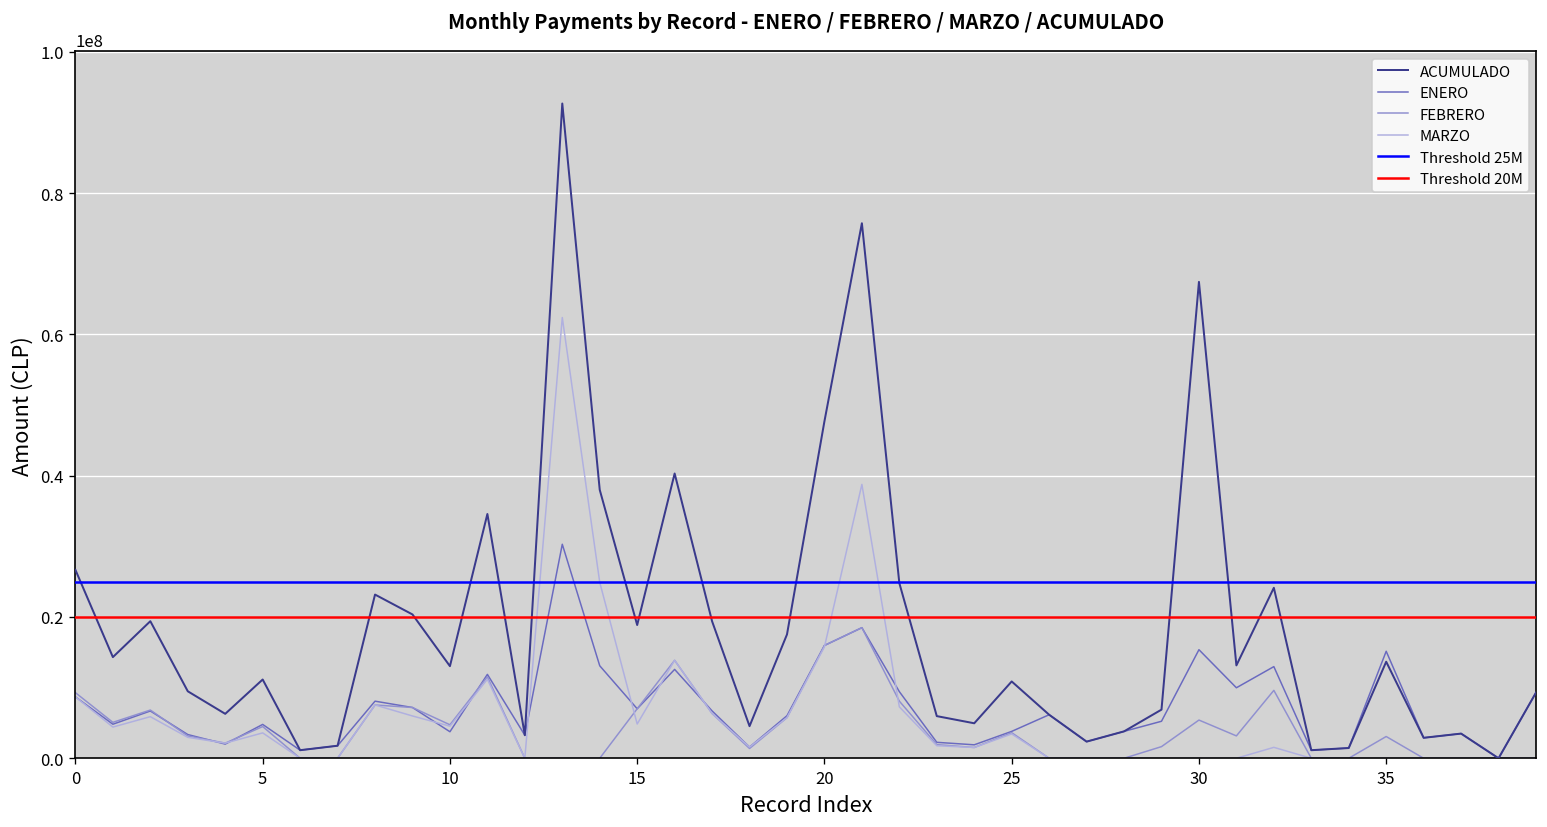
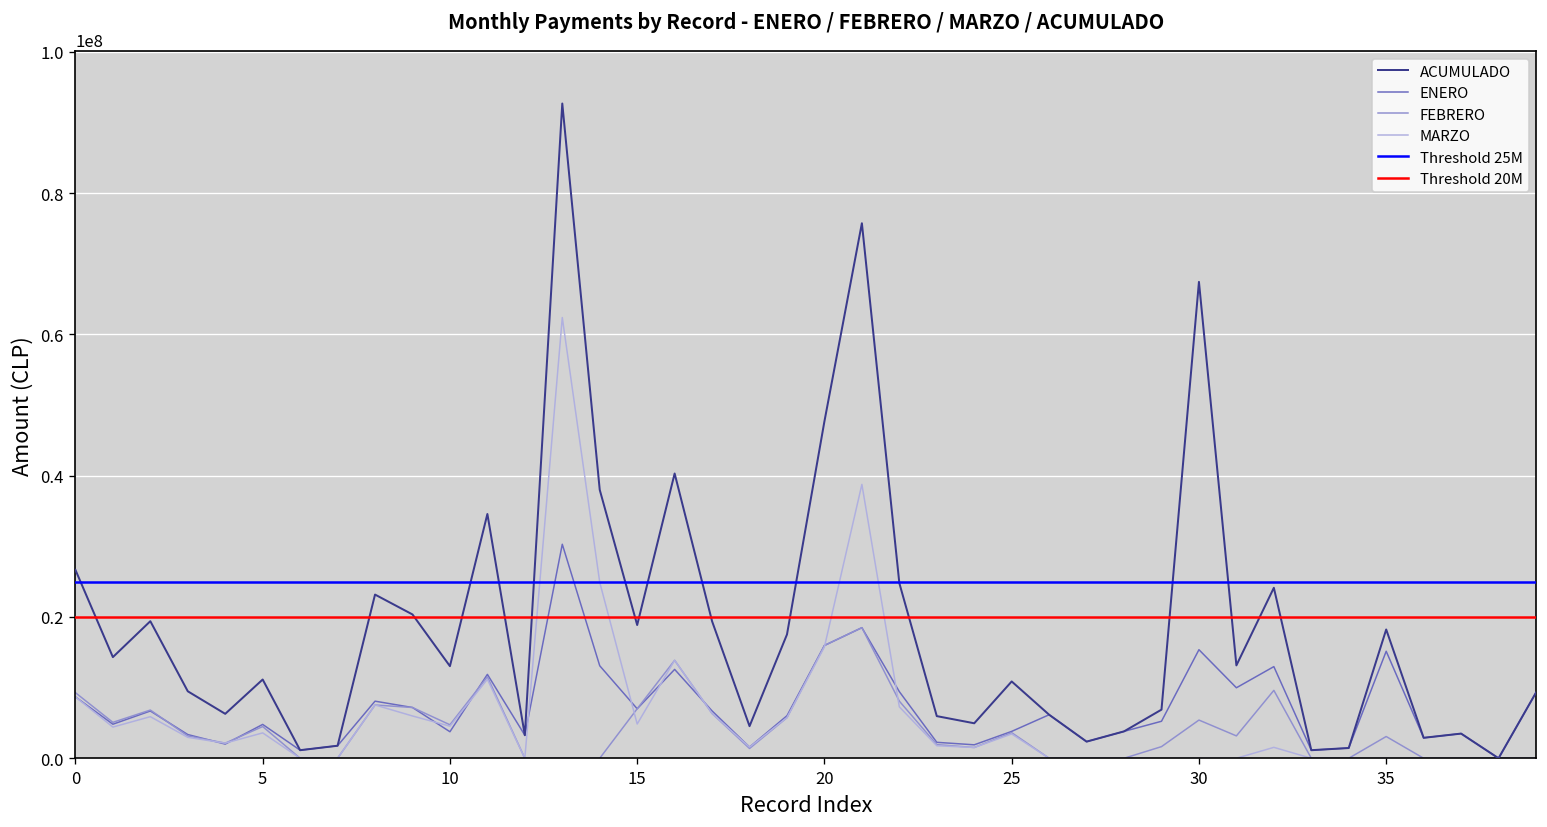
  {
    "ACUMULADO": {
      "0": 27000000,
      "5": 11000000,
      "10": 13000000,
      "15": 19000000,
      "20": 48000000,
      "25": 11000000,
      "30": 67000000,
-     "35": 14000000
+     "35": 18000000
    }
  }
